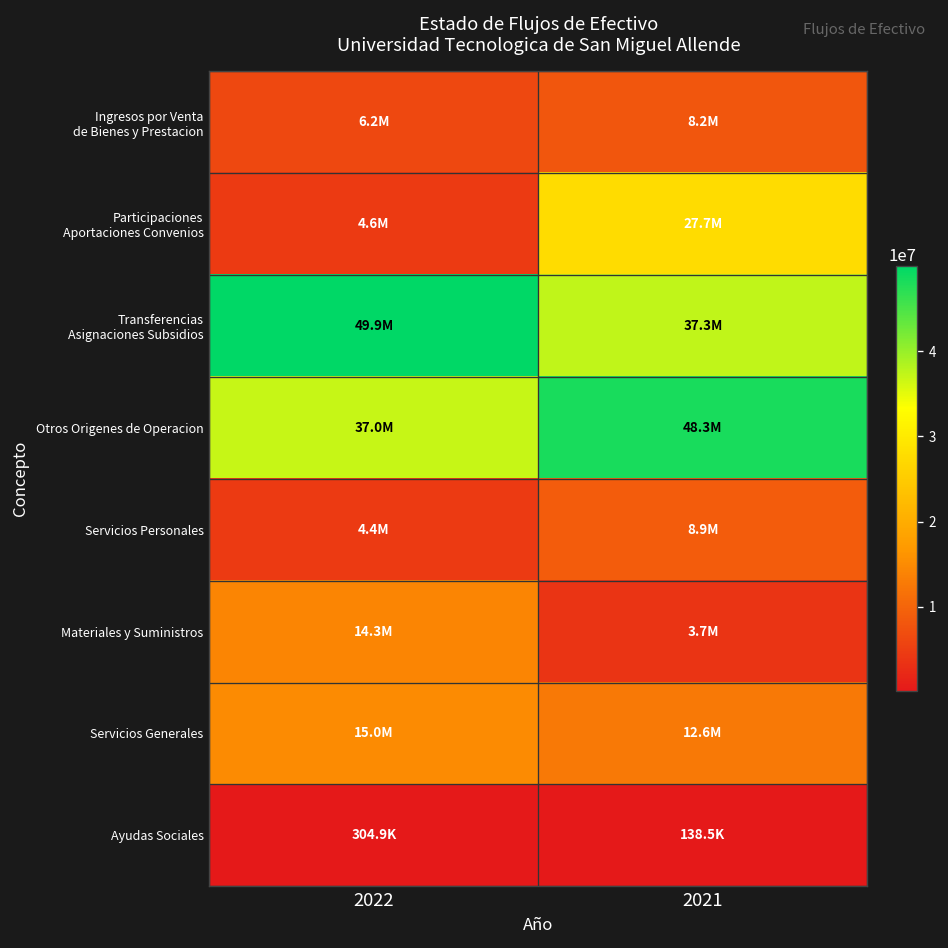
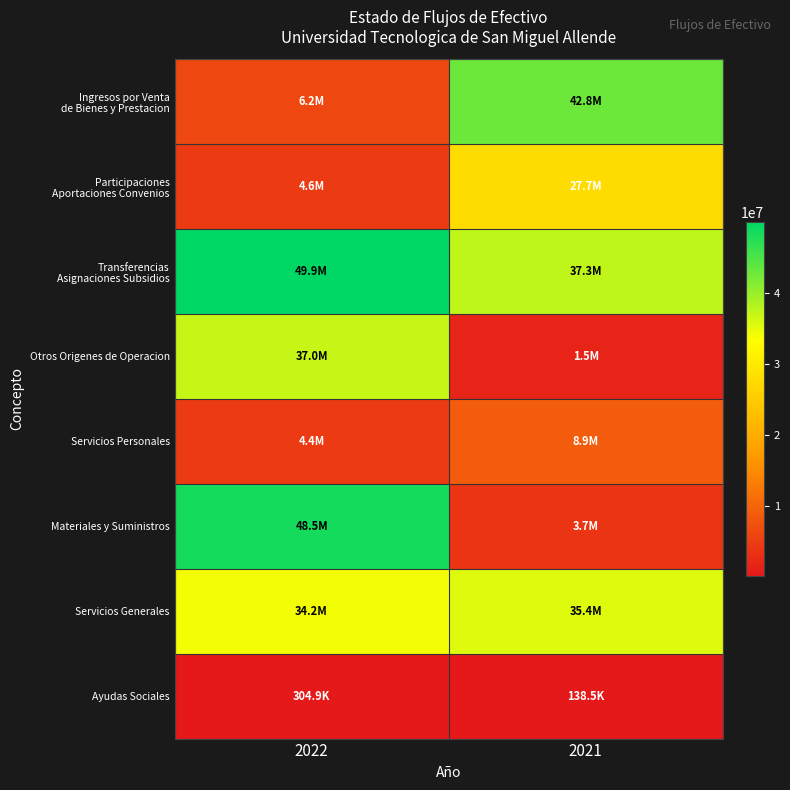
  {
    "Ingresos por Venta de Bienes y Prestacion": {
      "2022": "6.2M",
-     "2021": "8.2M"
+     "2021": "42.8M"
    },
    "Participaciones Aportaciones Convenios": {
      "2022": "4.6M",
      "2021": "27.7M"
    },
    "Transferencias Asignaciones Subsidios": {
      "2022": "49.9M",
      "2021": "37.3M"
    },
    "Otros Origenes de Operacion": {
      "2022": "37.0M",
-     "2021": "48.3M"
+     "2021": "1.5M"
    },
    "Servicios Personales": {
      "2022": "4.4M",
      "2021": "8.9M"
    },
    "Materiales y Suministros": {
-     "2022": "14.3M",
+     "2022": "48.5M",
      "2021": "3.7M"
    },
    "Servicios Generales": {
-     "2022": "15.0M",
-     "2021": "12.6M"
+     "2022": "34.2M",
+     "2021": "35.4M"
    },
    "Ayudas Sociales": {
      "2022": "304.9K",
      "2021": "138.5K"
    }
  }
